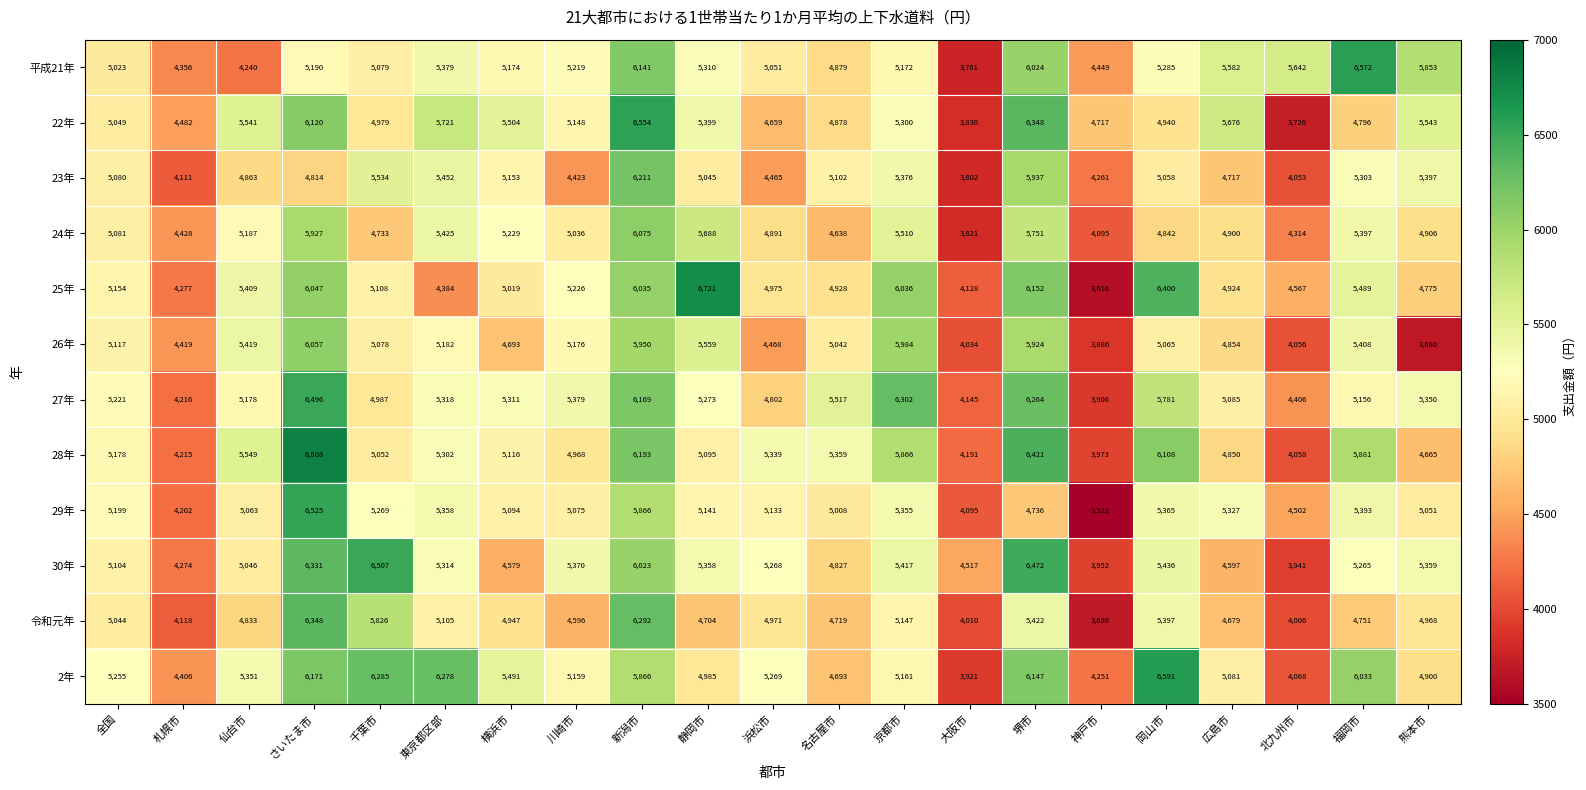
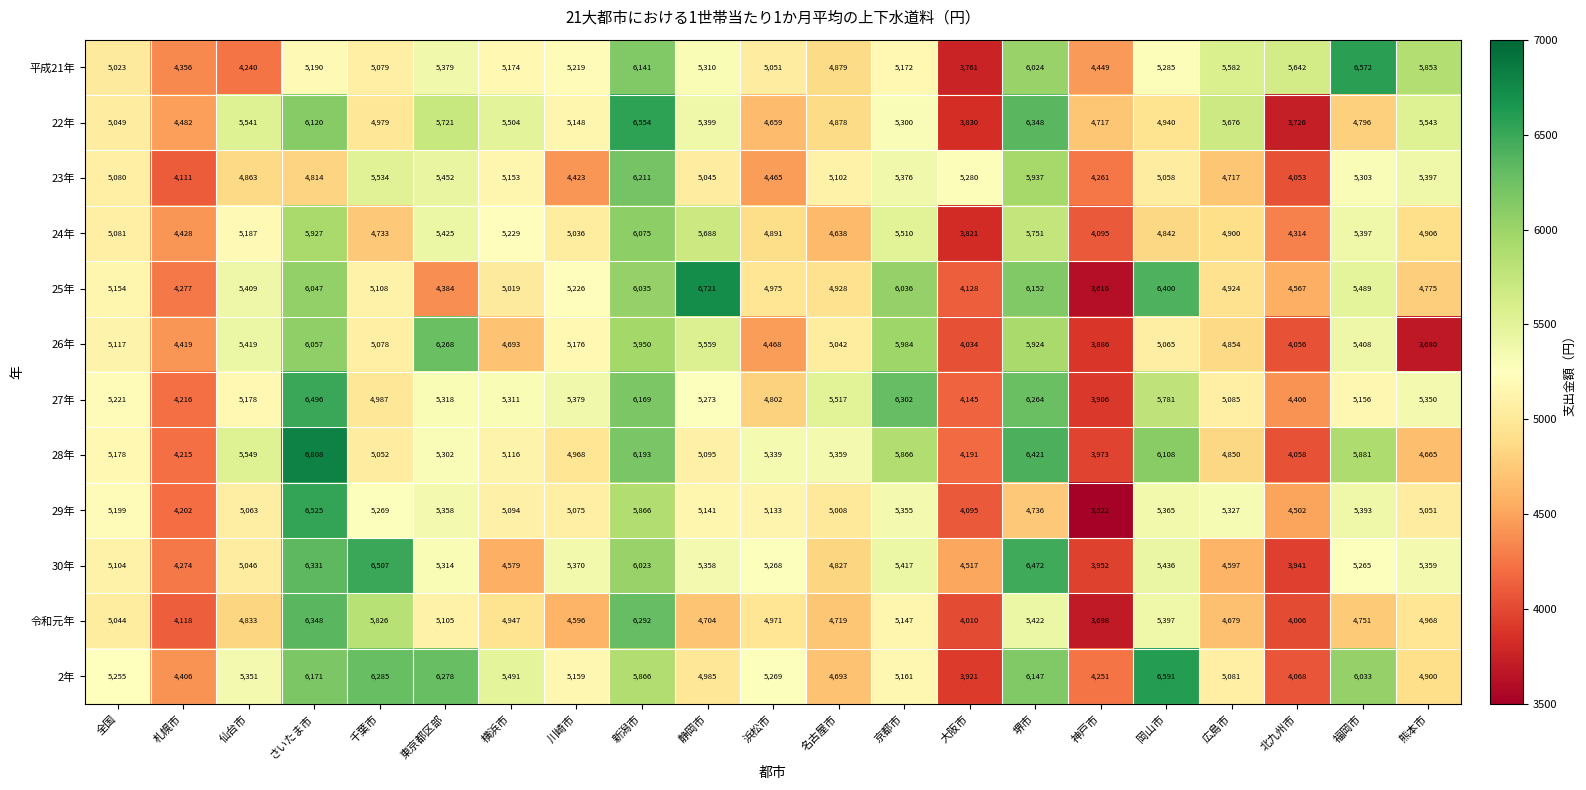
  {
    "23年": {
      "全国": "5,080",
      "札幌市": "4,111",
      "仙台市": "4,863",
      "さいたま市": "4,814",
      "千葉市": "5,534",
      "東京都区部": "5,452",
      "横浜市": "5,153",
      "川崎市": "4,423",
      "新潟市": "6,211",
      "静岡市": "5,045",
      "浜松市": "4,465",
      "名古屋市": "5,102",
      "京都市": "5,376",
-     "大阪市": "3,802",
+     "大阪市": "5,280",
      "堺市": "5,937",
      "神戸市": "4,261",
      "岡山市": "5,058",
      "広島市": "4,717",
      "北九州市": "4,053",
      "福岡市": "5,303",
      "熊本市": "5,397"
    },
    "26年": {
      "全国": "5,117",
      "札幌市": "4,419",
      "仙台市": "5,419",
      "さいたま市": "6,057",
      "千葉市": "5,078",
-     "東京都区部": "5,182",
+     "東京都区部": "6,268",
      "横浜市": "4,693",
      "川崎市": "5,176",
      "新潟市": "5,950",
      "静岡市": "5,559",
      "浜松市": "4,468",
      "名古屋市": "5,042",
      "京都市": "5,984",
      "大阪市": "4,034",
      "堺市": "5,924",
      "神戸市": "3,886",
      "岡山市": "5,065",
      "広島市": "4,854",
      "北九州市": "4,056",
      "福岡市": "5,408",
      "熊本市": "3,680"
    }
  }
